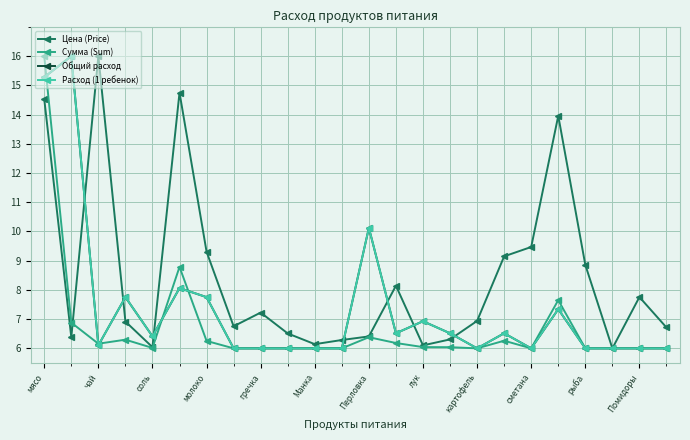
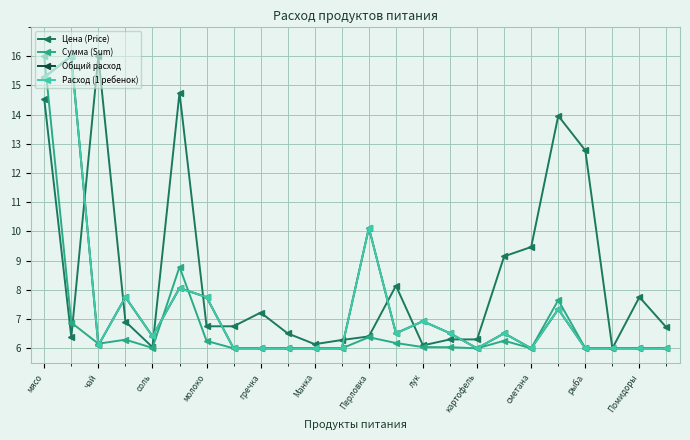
  {
    "Цена (Price)": {
      "мясо": 14.5,
-     "молоко": 9.3,
+     "молоко": 6.8,
      "гречка": 7.2,
      "Манка": 6.1,
-     "картофель": 6.9,
+     "картофель": 6.3,
      "сметана": 9.5,
-     "рыба": 8.9,
+     "рыба": 12.8,
      "Помидоры": 7.8
    }
  }
